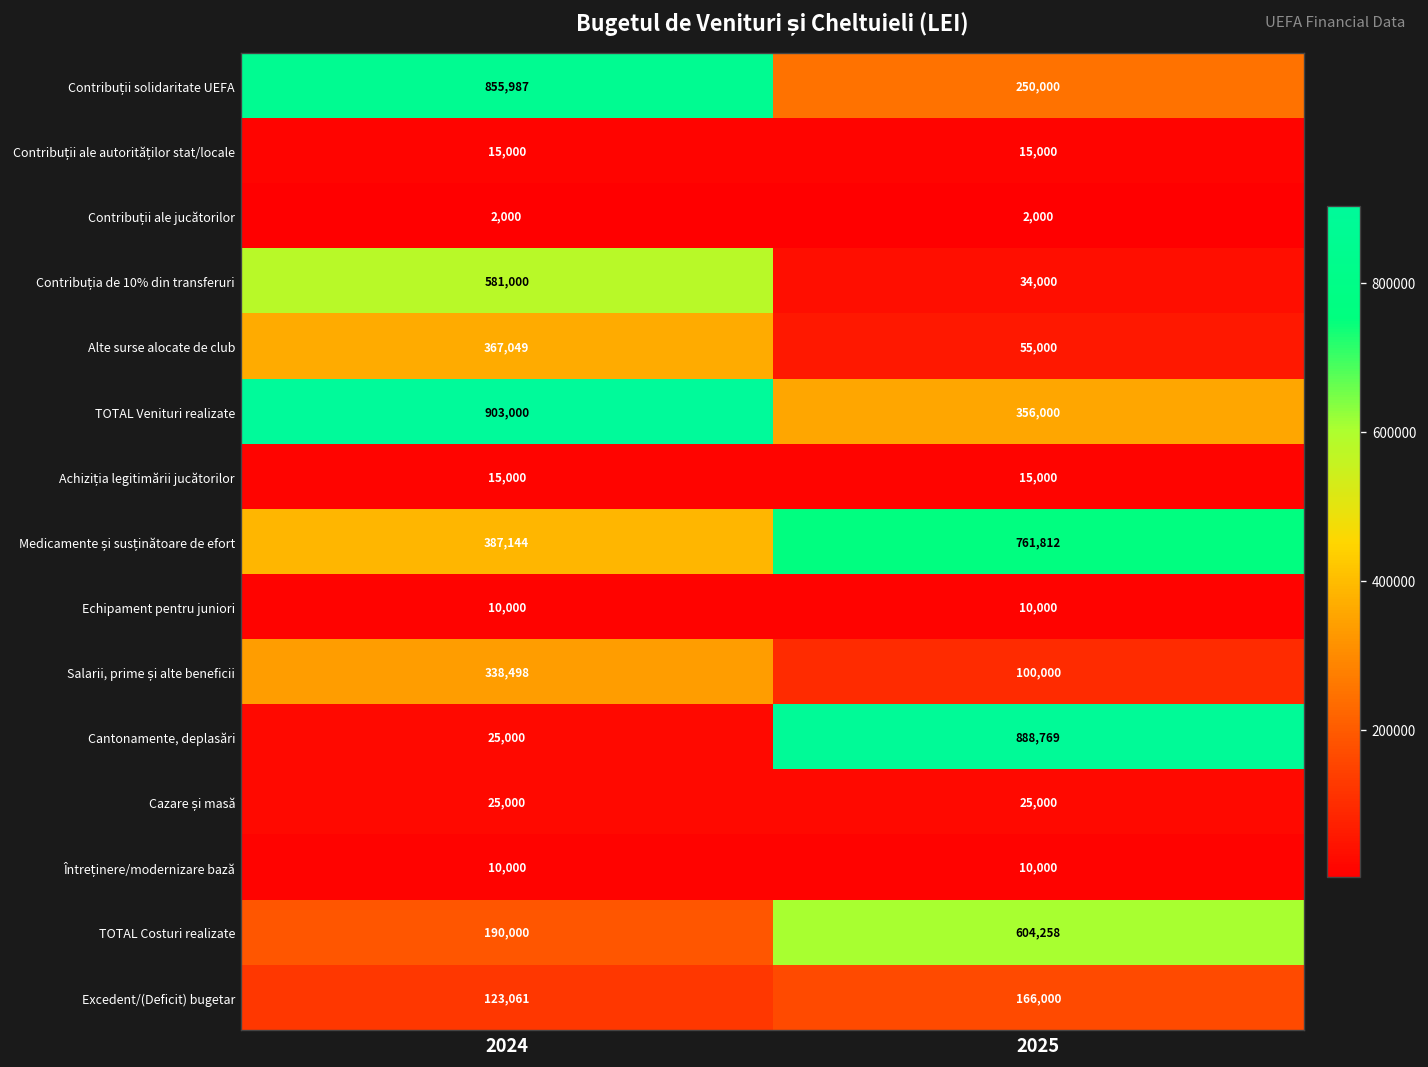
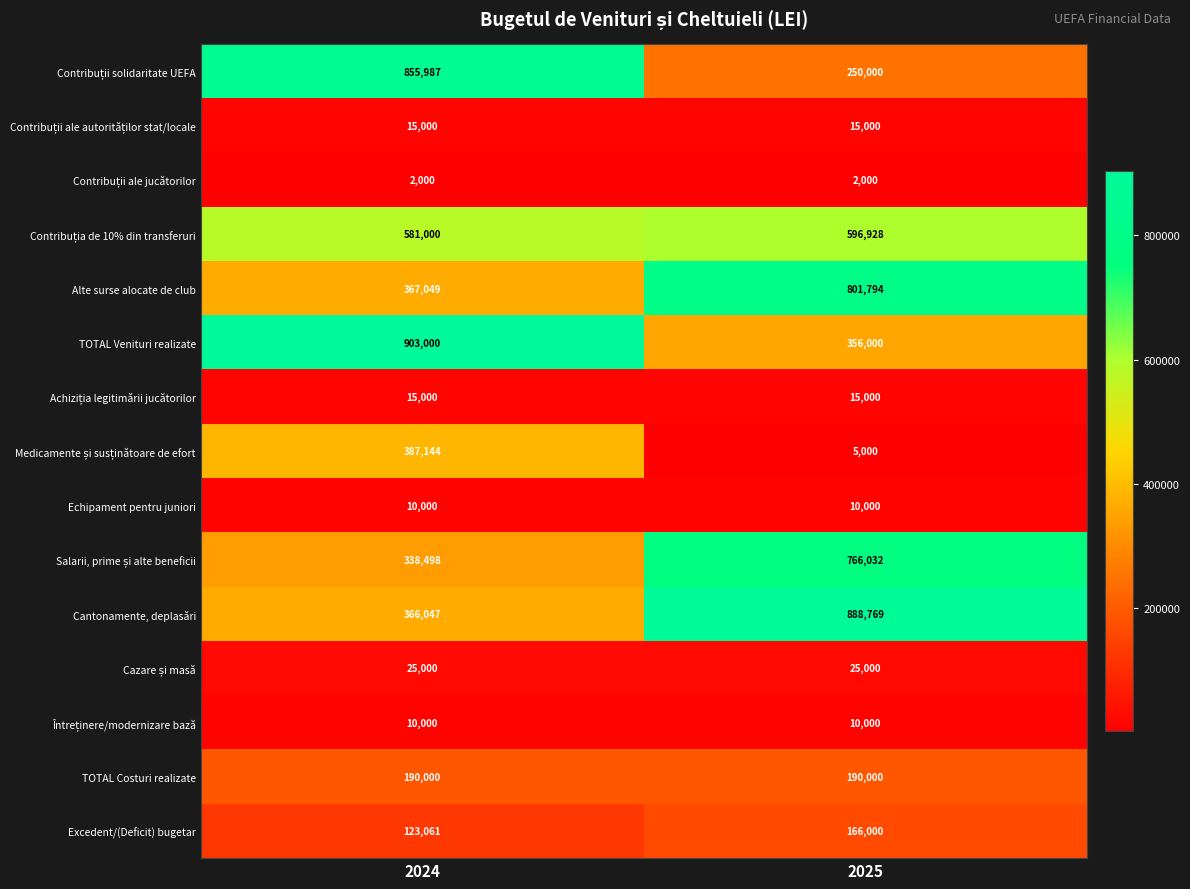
  {
    "Contribuții solidaritate UEFA": {
      "2024": "855,987",
      "2025": "250,000"
    },
    "Contribuții ale autorităților stat/locale": {
      "2024": "15,000",
      "2025": "15,000"
    },
    "Contribuții ale jucătorilor": {
      "2024": "2,000",
      "2025": "2,000"
    },
    "Contribuția de 10% din transferuri": {
      "2024": "581,000",
-     "2025": "34,000"
+     "2025": "596,928"
    },
    "Alte surse alocate de club": {
      "2024": "367,049",
-     "2025": "55,000"
+     "2025": "801,794"
    },
    "TOTAL Venituri realizate": {
      "2024": "903,000",
      "2025": "356,000"
    },
    "Achiziția legitimării jucătorilor": {
      "2024": "15,000",
      "2025": "15,000"
    },
    "Medicamente și susținătoare de efort": {
      "2024": "387,144",
-     "2025": "761,812"
+     "2025": "5,000"
    },
    "Echipament pentru juniori": {
      "2024": "10,000",
      "2025": "10,000"
    },
    "Salarii, prime și alte beneficii": {
      "2024": "338,498",
-     "2025": "100,000"
+     "2025": "766,032"
    },
    "Cantonamente, deplasări": {
-     "2024": "25,000",
+     "2024": "366,047",
      "2025": "888,769"
    },
    "Cazare și masă": {
      "2024": "25,000",
      "2025": "25,000"
    },
    "Întreținere/modernizare bază": {
      "2024": "10,000",
      "2025": "10,000"
    },
    "TOTAL Costuri realizate": {
      "2024": "190,000",
-     "2025": "604,258"
+     "2025": "190,000"
    },
    "Excedent/(Deficit) bugetar": {
      "2024": "123,061",
      "2025": "166,000"
    }
  }
